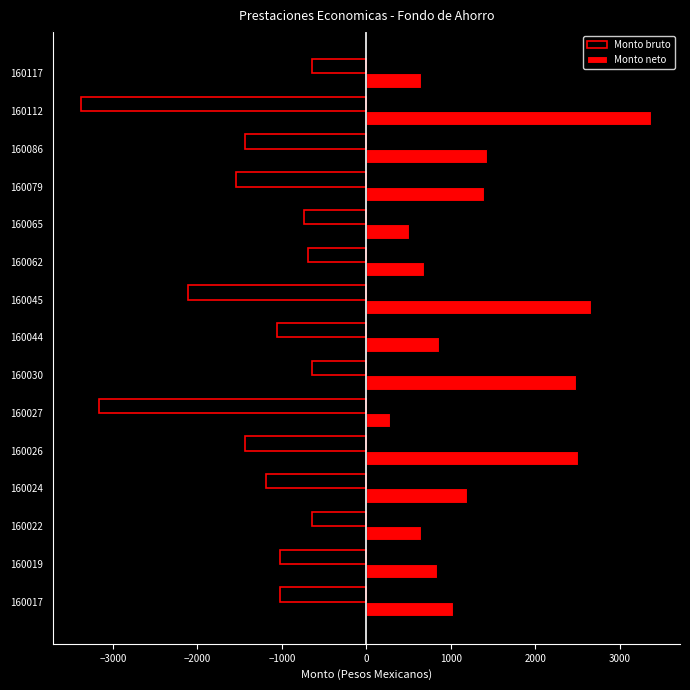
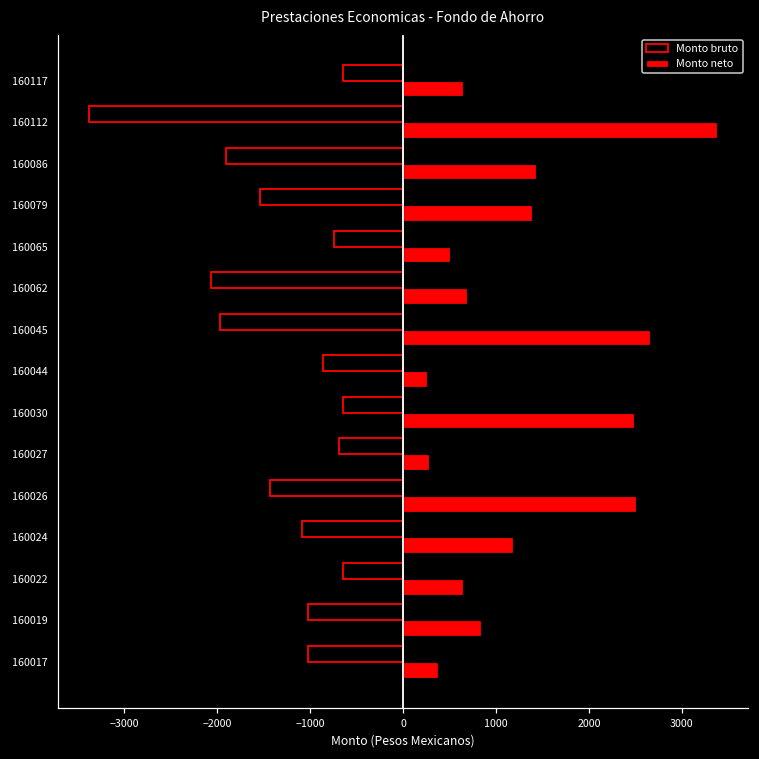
  {
    "Monto bruto": {
      "160117": -600,
      "160112": -3400,
-     "160086": -1400,
+     "160086": -1900,
      "160079": -1500,
      "160065": -700,
-     "160062": -700,
-     "160045": -2100,
-     "160044": -1100,
+     "160062": -2100,
+     "160045": -2000,
+     "160044": -900,
      "160030": -600,
-     "160027": -3200,
+     "160027": -700,
      "160026": -1400,
-     "160024": -1200,
+     "160024": -1100,
      "160022": -600,
      "160019": -1000,
      "160017": -1000
    },
    "Monto neto": {
      "160117": 600,
      "160112": 3400,
      "160086": 1400,
      "160079": 1400,
      "160065": 500,
      "160062": 700,
      "160045": 2700,
-     "160044": 900,
+     "160044": 300,
      "160030": 2500,
      "160027": 300,
      "160026": 2500,
      "160024": 1200,
      "160022": 600,
      "160019": 800,
-     "160017": 1000
+     "160017": 400
    }
  }
